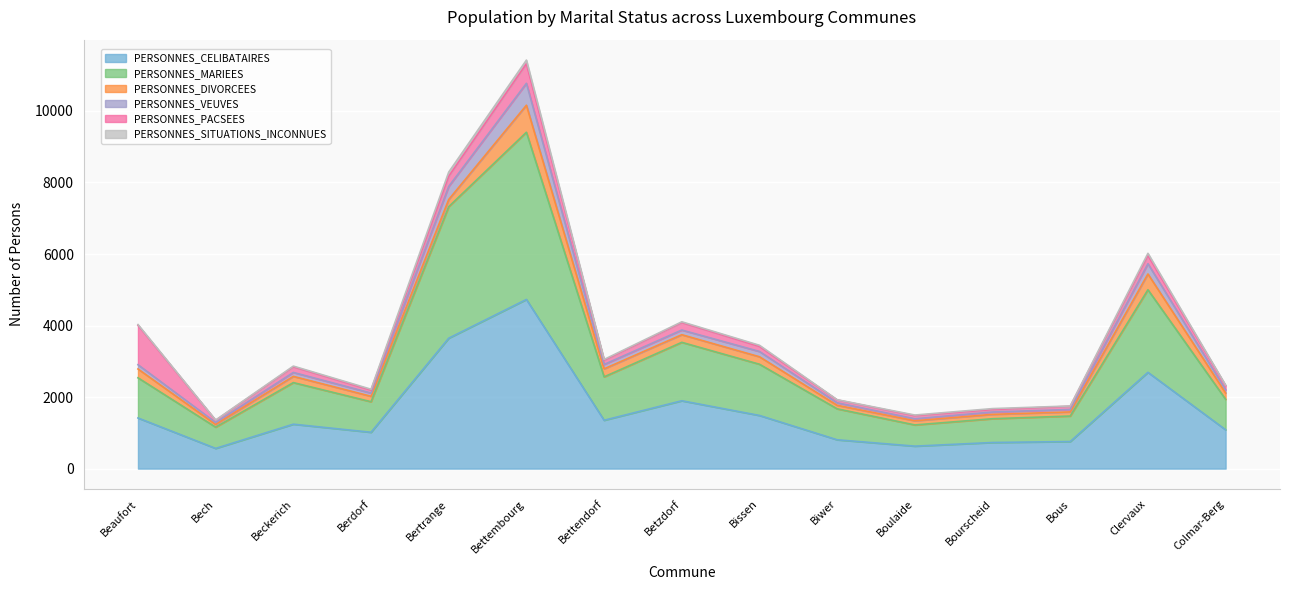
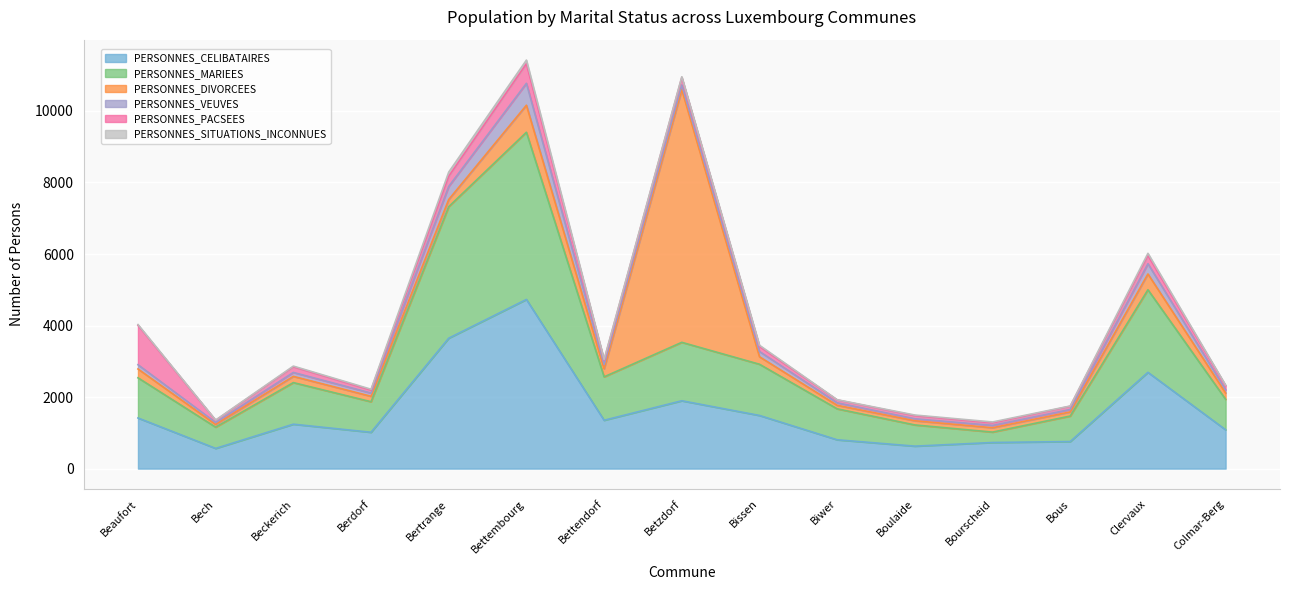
  {
    "PERSONNES_MARIEES": {
      "Beaufort": 1100,
      "Bech": 600,
      "Beckerich": 1200,
      "Berdorf": 900,
      "Bertrange": 3700,
      "Bettembourg": 4700,
      "Bettendorf": 1200,
      "Betzdorf": 1600,
      "Bissen": 1400,
      "Biwer": 900,
      "Boulaide": 600,
-     "Bourscheid": 700,
+     "Bourscheid": 300,
      "Bous": 700,
      "Clervaux": 2300,
      "Colmar-Berg": 900
    },
    "PERSONNES_DIVORCEES": {
      "Beaufort": 200,
      "Beckerich": 200,
      "Berdorf": 200,
      "Bertrange": 200,
      "Bettembourg": 800,
      "Bettendorf": 200,
-     "Betzdorf": 200,
+     "Betzdorf": 7100,
      "Bissen": 200,
      "Clervaux": 400,
      "Colmar-Berg": 200
    },
    "PERSONNES_PACSEES": {
      "Bertrange": 300,
      "Bettembourg": 500
    }
  }
